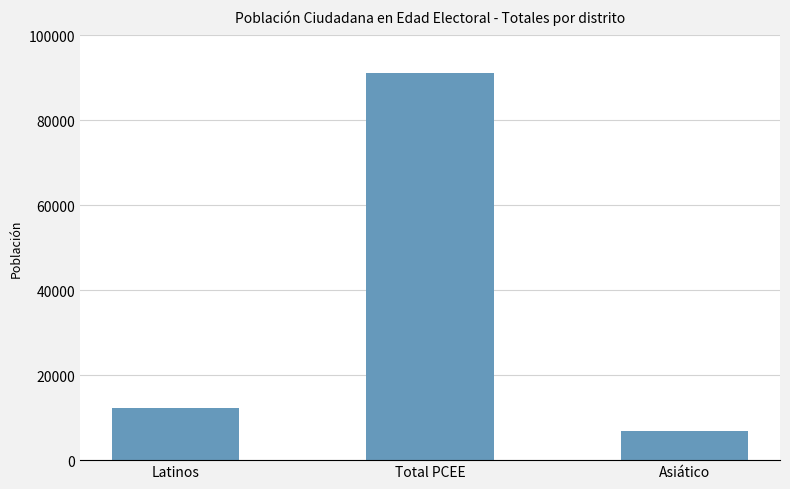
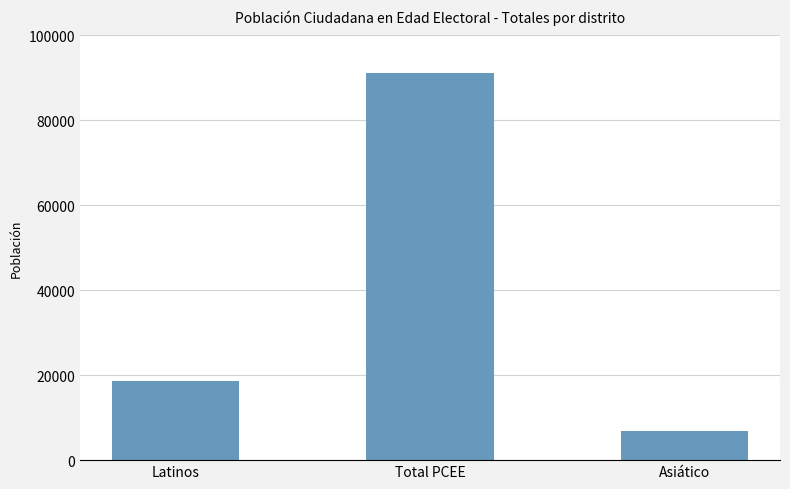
  {
-   "Latinos": 12000,
+   "Latinos": 19000,
    "Total PCEE": 91000,
    "Asiático": 7000
  }
